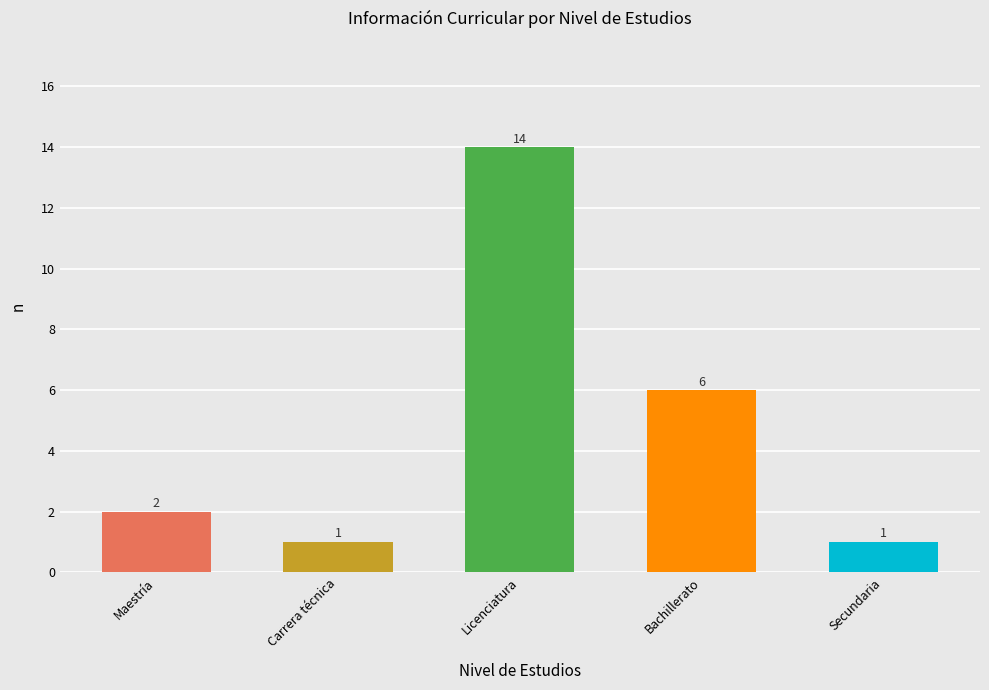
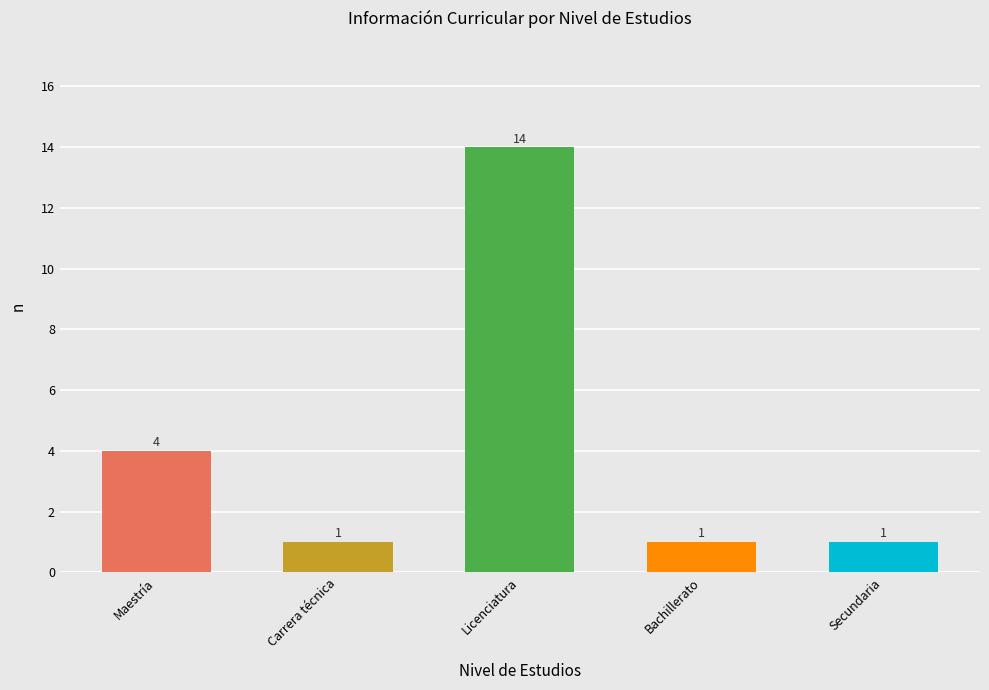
  {
-   "Maestría": 2,
+   "Maestría": 4,
    "Carrera técnica": 1,
    "Licenciatura": 14,
-   "Bachillerato": 6,
+   "Bachillerato": 1,
    "Secundaria": 1
  }
